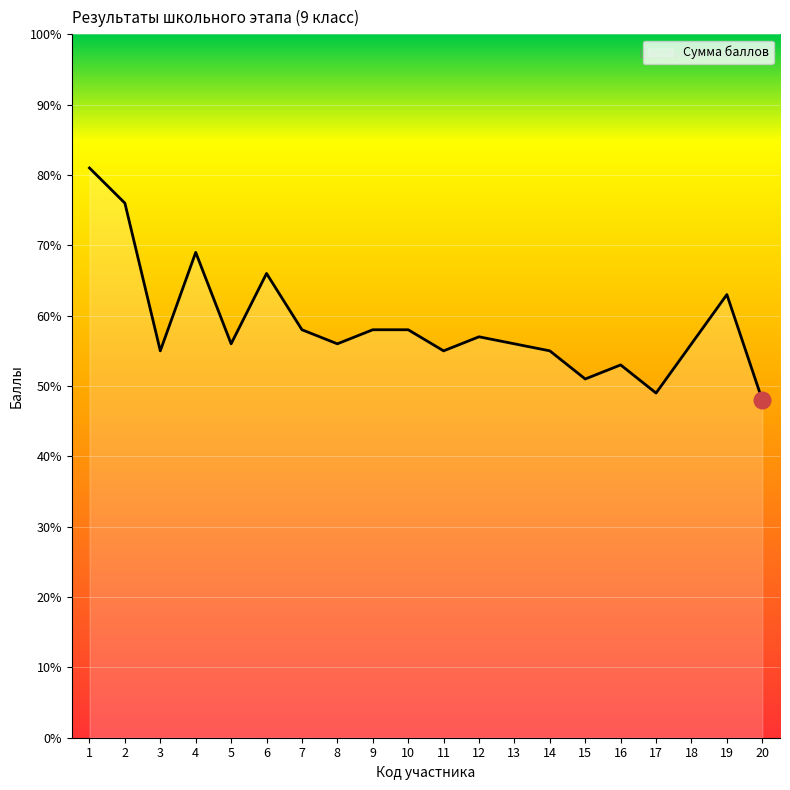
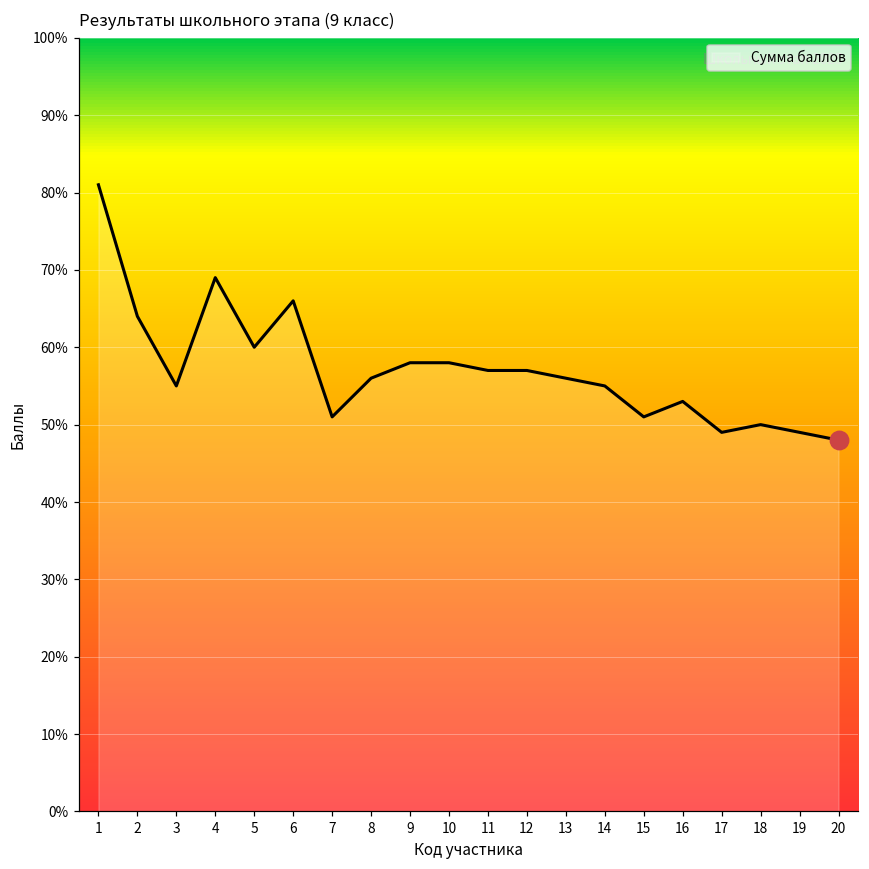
  {
    "Сумма баллов": {
      "1": "81%",
-     "2": "76%",
+     "2": "64%",
      "3": "55%",
      "4": "69%",
-     "5": "56%",
+     "5": "60%",
      "6": "66%",
-     "7": "58%",
+     "7": "51%",
      "8": "56%",
      "9": "58%",
      "10": "58%",
-     "11": "55%",
+     "11": "57%",
      "12": "57%",
      "13": "56%",
      "14": "55%",
      "15": "51%",
      "16": "53%",
      "17": "49%",
-     "18": "56%",
-     "19": "63%"
+     "18": "50%",
+     "19": "49%"
    }
  }
